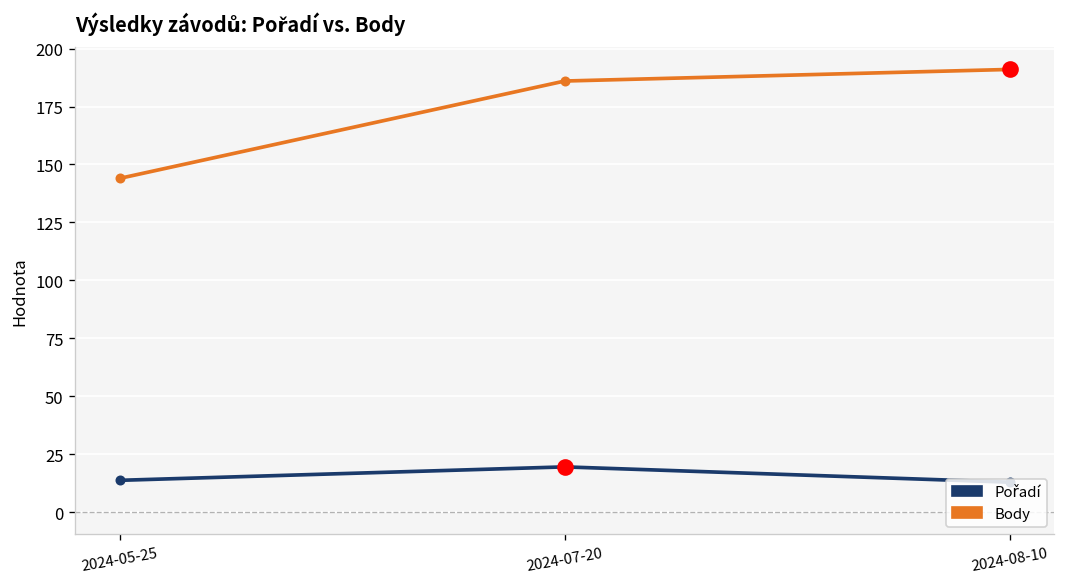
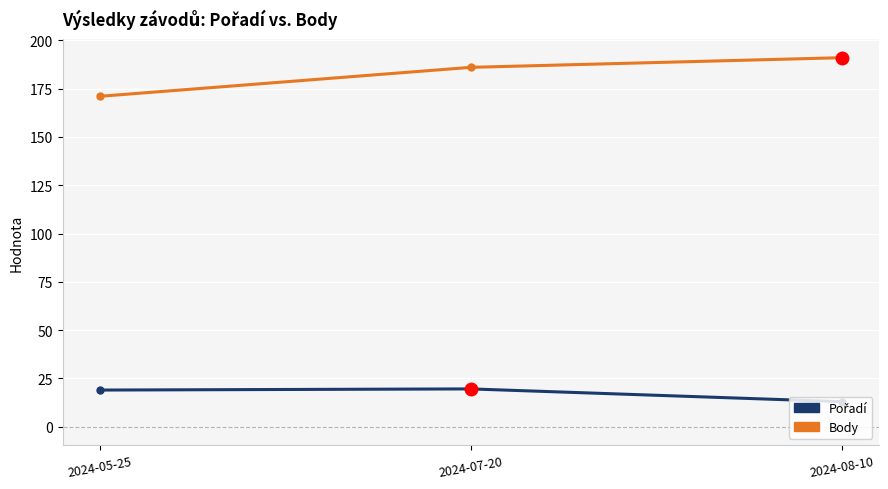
  {
    "Pořadí": {
-     "2024-05-25": 14
+     "2024-05-25": 19
    },
    "Body": {
-     "2024-05-25": 144,
+     "2024-05-25": 171,
      "2024-07-20": 186
    }
  }
